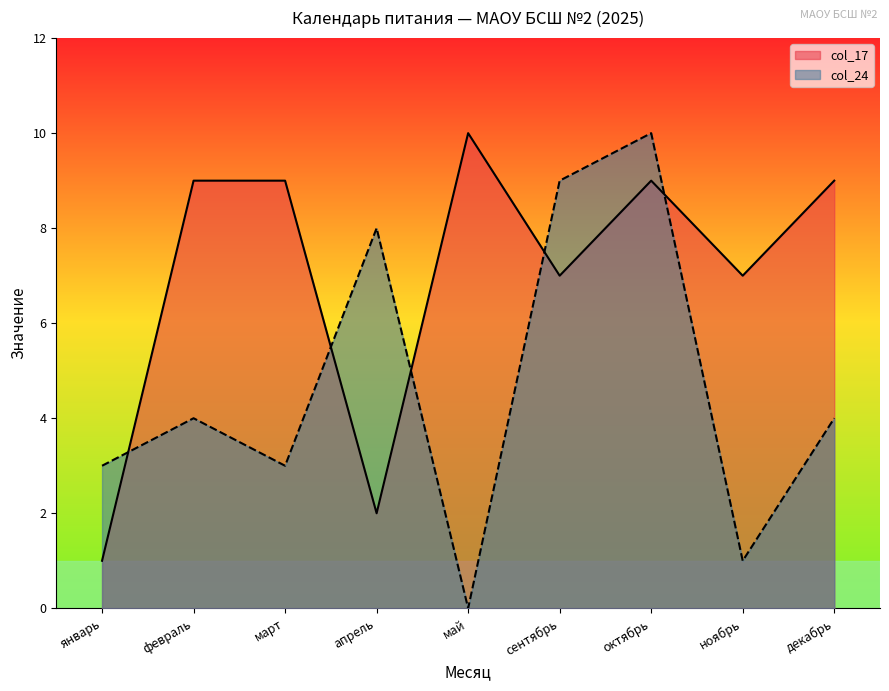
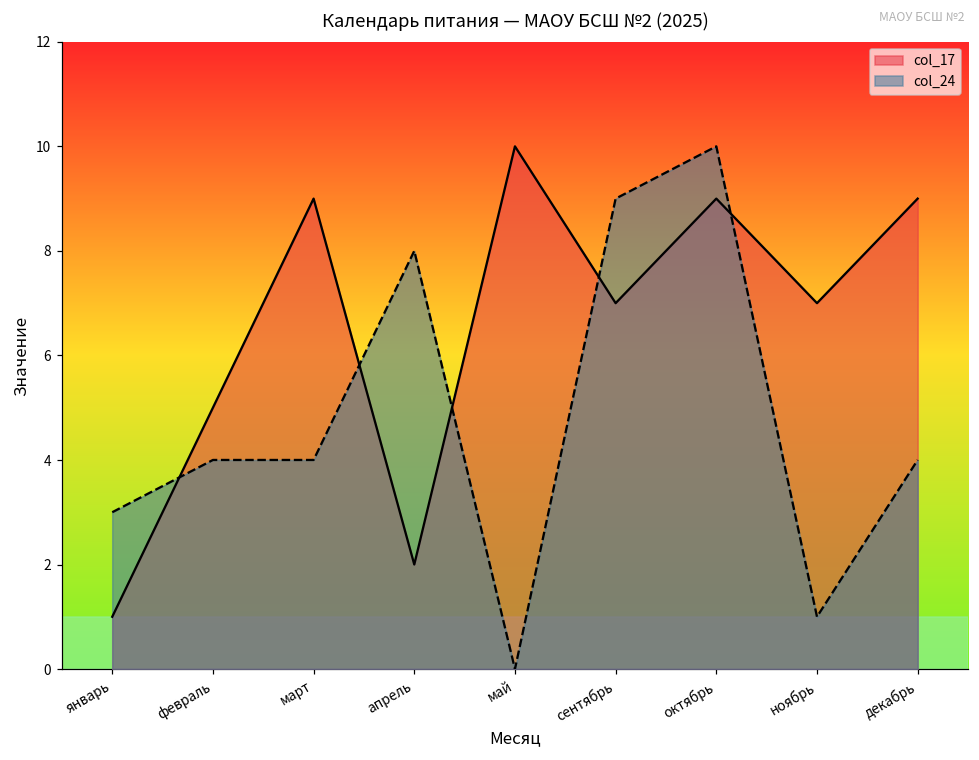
  {
    "col_17": {
-     "февраль": 9,
+     "февраль": 5,
      "март": 9,
      "апрель": 2,
      "май": 10,
      "сентябрь": 7,
      "октябрь": 9,
      "ноябрь": 7,
      "декабрь": 9
    },
    "col_24": {
      "январь": 3,
      "февраль": 4,
-     "март": 3,
+     "март": 4,
      "апрель": 8,
      "сентябрь": 9,
      "октябрь": 10,
      "декабрь": 4
    }
  }
